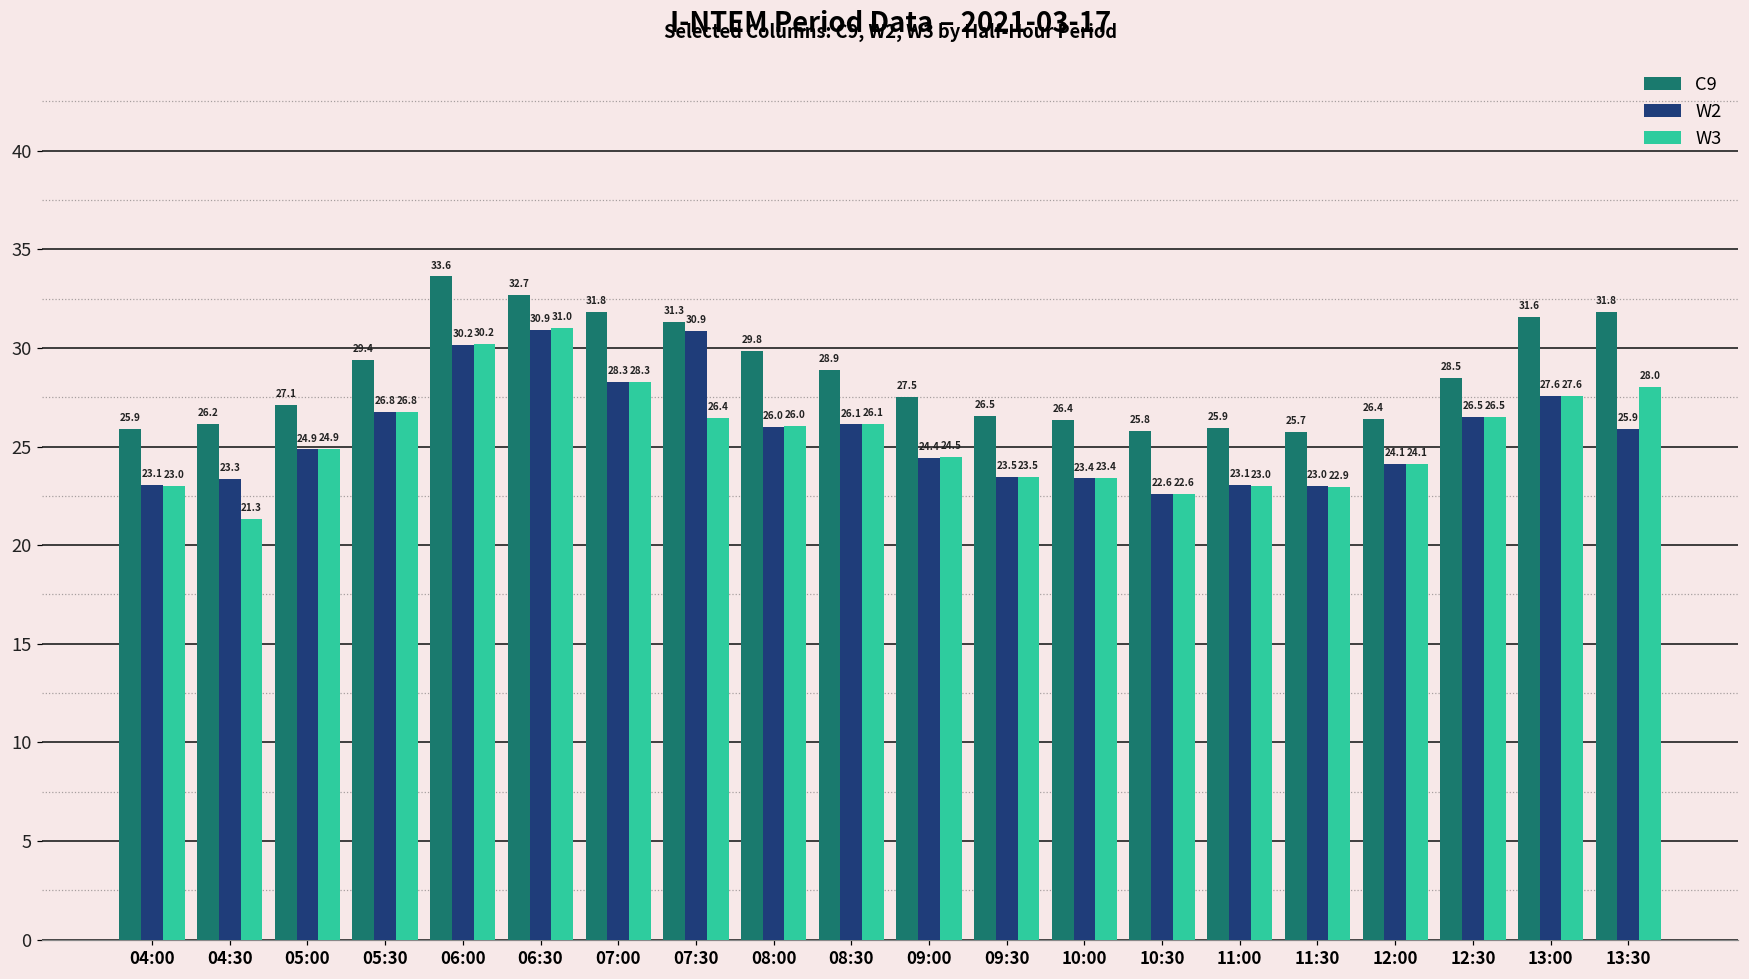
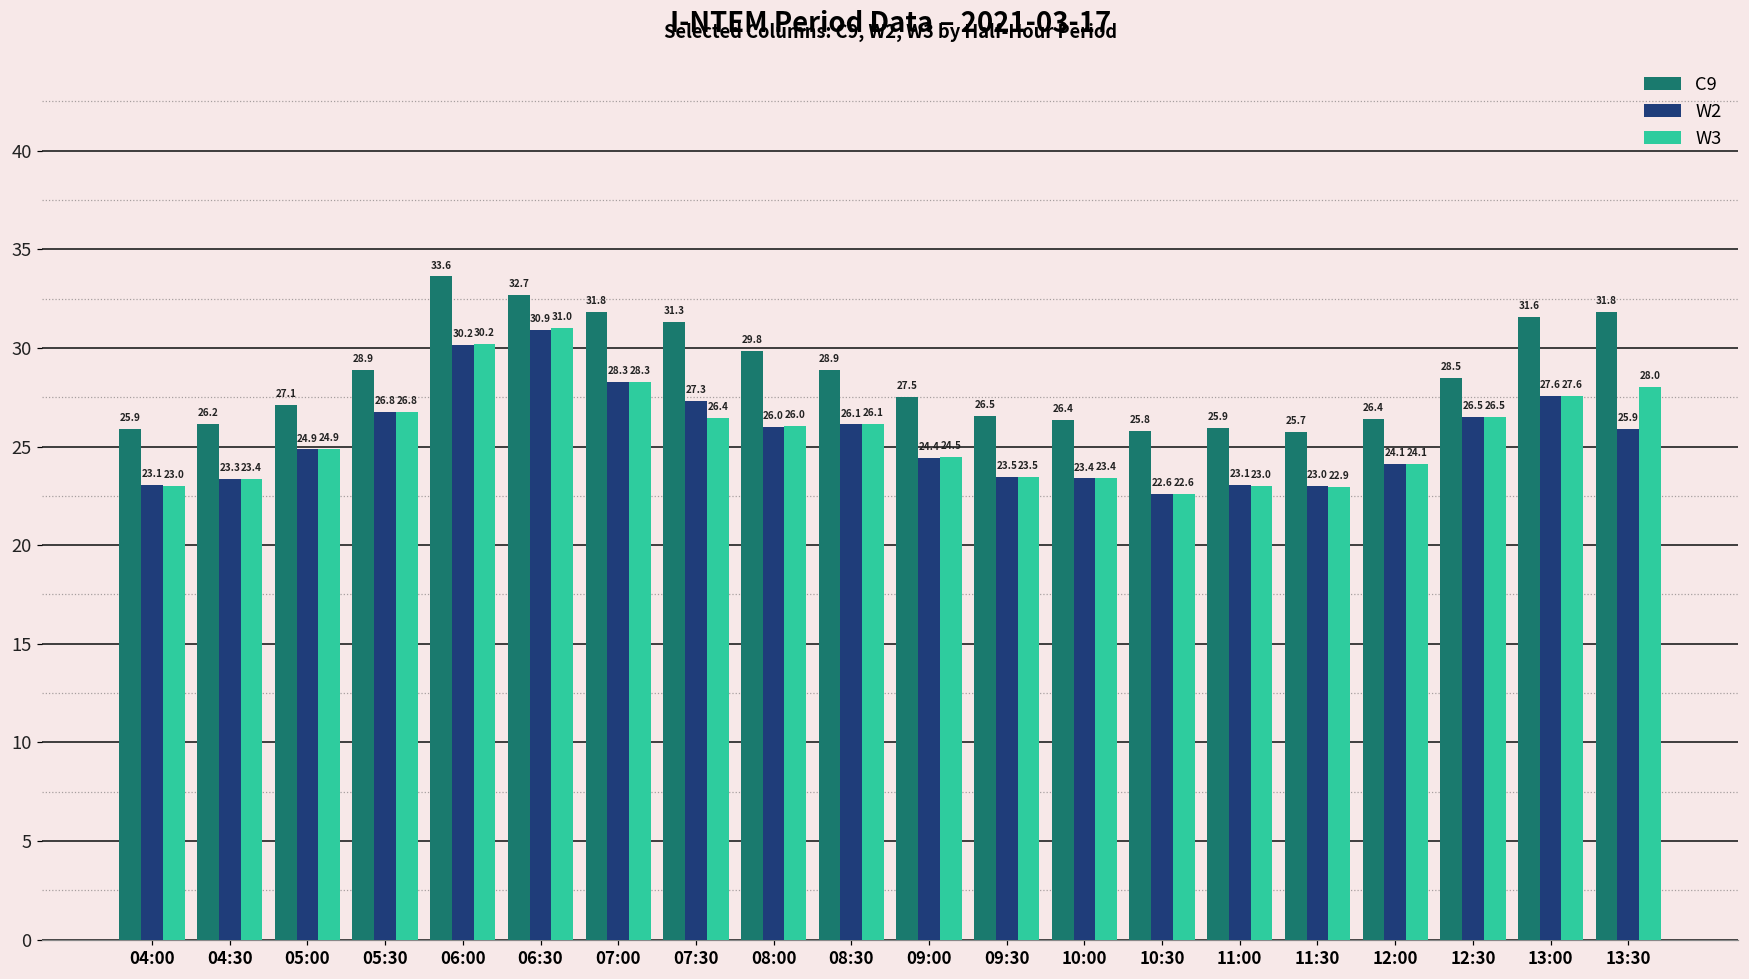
  {
    "C9": {
      "04:00": 25.9,
      "04:30": 26.2,
      "05:00": 27.1,
-     "05:30": 29.4,
+     "05:30": 28.9,
      "06:00": 33.6,
      "06:30": 32.7,
      "07:00": 31.8,
      "07:30": 31.3,
      "08:00": 29.8,
      "08:30": 28.9,
      "09:00": 27.5,
      "09:30": 26.5,
      "10:00": 26.4,
      "10:30": 25.8,
      "11:00": 25.9,
      "11:30": 25.7,
      "12:00": 26.4,
      "12:30": 28.5,
      "13:00": 31.6,
      "13:30": 31.8
    },
    "W2": {
      "04:00": 23.1,
      "04:30": 23.3,
      "05:00": 24.9,
      "05:30": 26.8,
      "06:00": 30.2,
      "06:30": 30.9,
      "07:00": 28.3,
-     "07:30": 30.9,
+     "07:30": 27.3,
      "08:00": 26.0,
      "08:30": 26.1,
      "09:00": 24.4,
      "09:30": 23.5,
      "10:00": 23.4,
      "10:30": 22.6,
      "11:00": 23.1,
      "11:30": 23.0,
      "12:00": 24.1,
      "12:30": 26.5,
      "13:00": 27.6,
      "13:30": 25.9
    },
    "W3": {
      "04:00": 23.0,
-     "04:30": 21.3,
+     "04:30": 23.4,
      "05:00": 24.9,
      "05:30": 26.8,
      "06:00": 30.2,
      "06:30": 31.0,
      "07:00": 28.3,
      "07:30": 26.4,
      "08:00": 26.0,
      "08:30": 26.1,
      "09:00": 24.5,
      "09:30": 23.5,
      "10:00": 23.4,
      "10:30": 22.6,
      "11:00": 23.0,
      "11:30": 22.9,
      "12:00": 24.1,
      "12:30": 26.5,
      "13:00": 27.6,
      "13:30": 28.0
    }
  }
